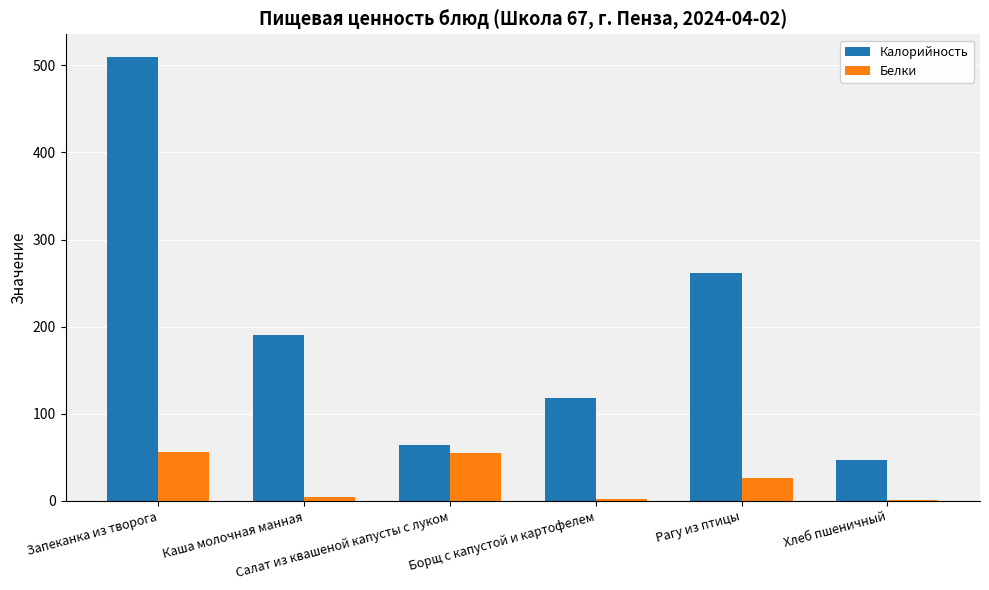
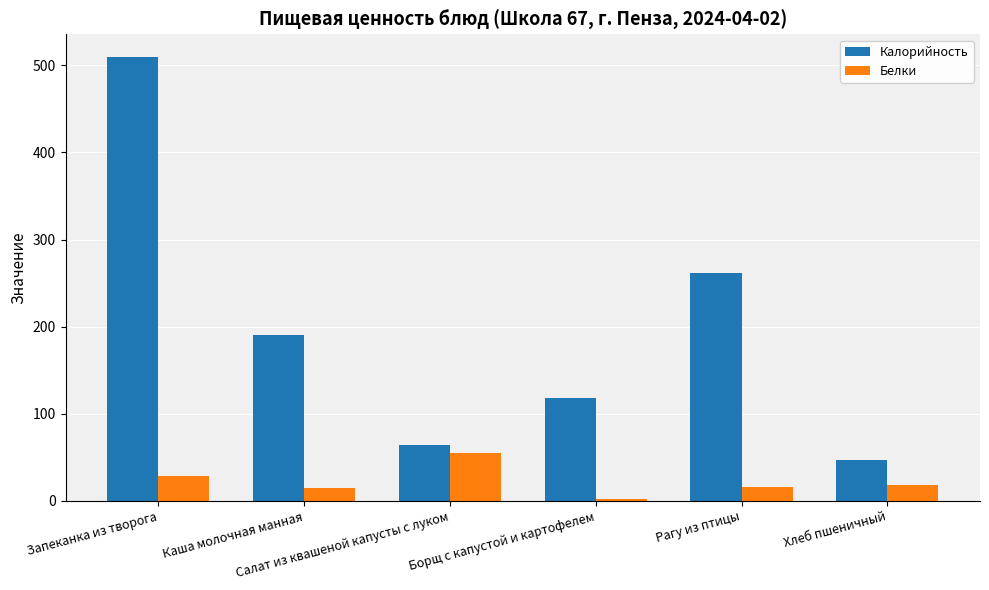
  {
    "Калорийность": {
      "Запеканка из творога": 510,
      "Каша молочная манная": 190,
      "Салат из квашеной капусты с луком": 60,
      "Борщ с капустой и картофелем": 120,
      "Рагу из птицы": 260,
      "Хлеб пшеничный": 50
    },
    "Белки": {
-     "Запеканка из творога": 60,
-     "Каша молочная манная": 0,
+     "Запеканка из творога": 30,
+     "Каша молочная манная": 10,
      "Салат из квашеной капусты с луком": 60,
-     "Рагу из птицы": 30,
-     "Хлеб пшеничный": 0
+     "Рагу из птицы": 20,
+     "Хлеб пшеничный": 20
    }
  }
